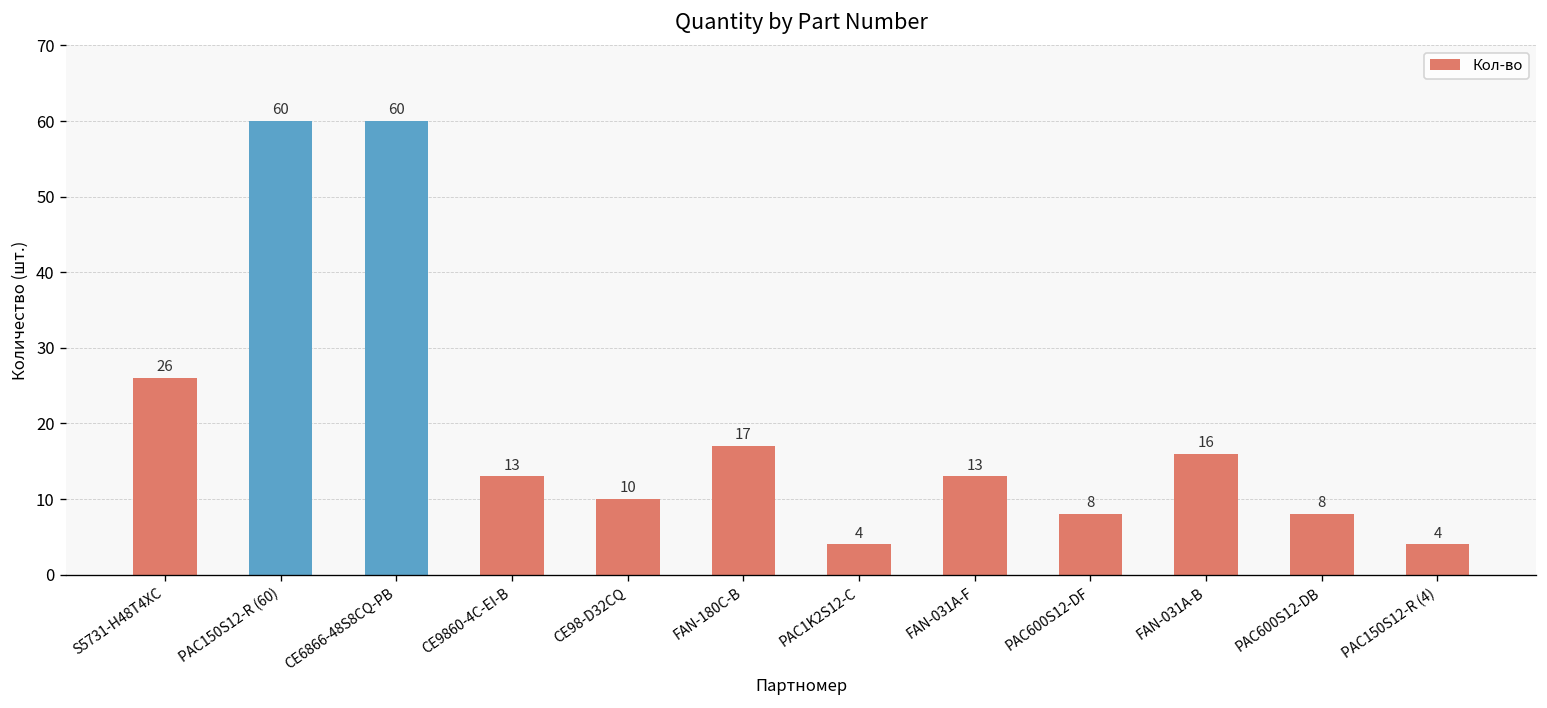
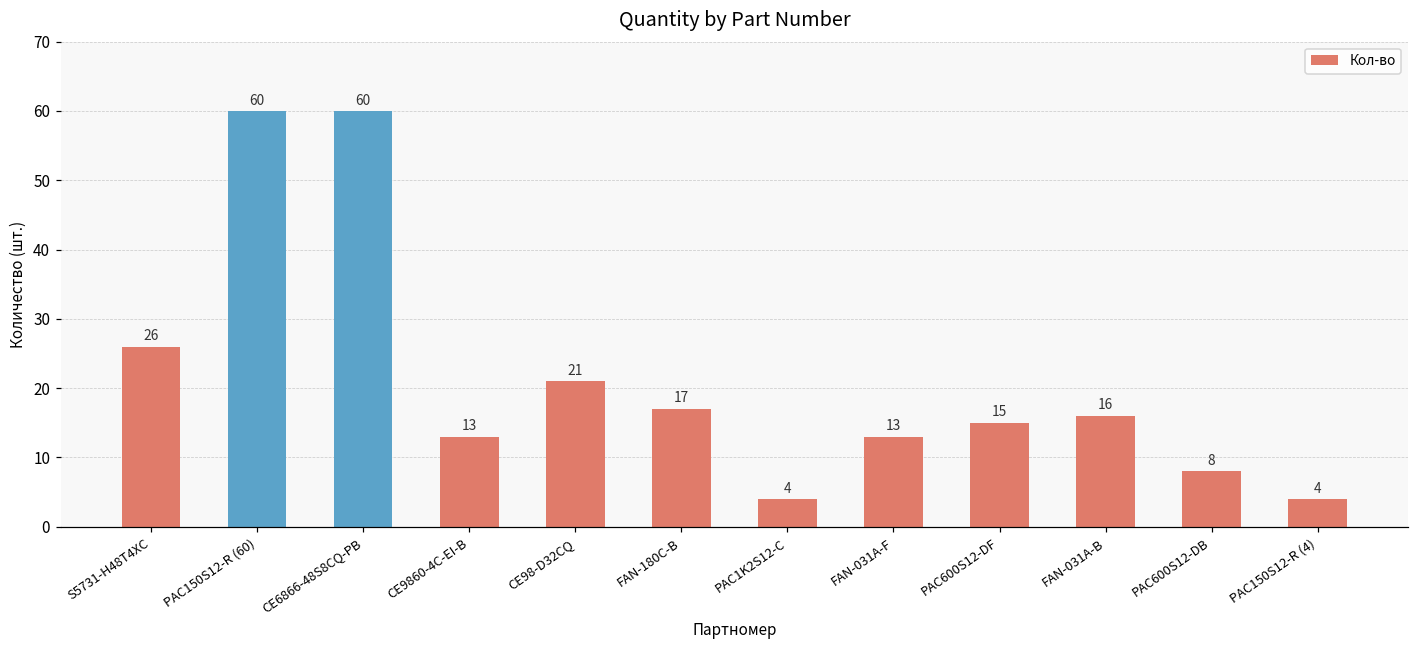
  {
    "S5731-H48T4XC": 26,
    "PAC150S12-R (60)": 60,
    "CE6866-48S8CQ-PB": 60,
    "CE9860-4C-EI-B": 13,
-   "CE98-D32CQ": 10,
+   "CE98-D32CQ": 21,
    "FAN-180C-B": 17,
    "PAC1K2S12-C": 4,
    "FAN-031A-F": 13,
-   "PAC600S12-DF": 8,
+   "PAC600S12-DF": 15,
    "FAN-031A-B": 16,
    "PAC600S12-DB": 8,
    "PAC150S12-R (4)": 4
  }
